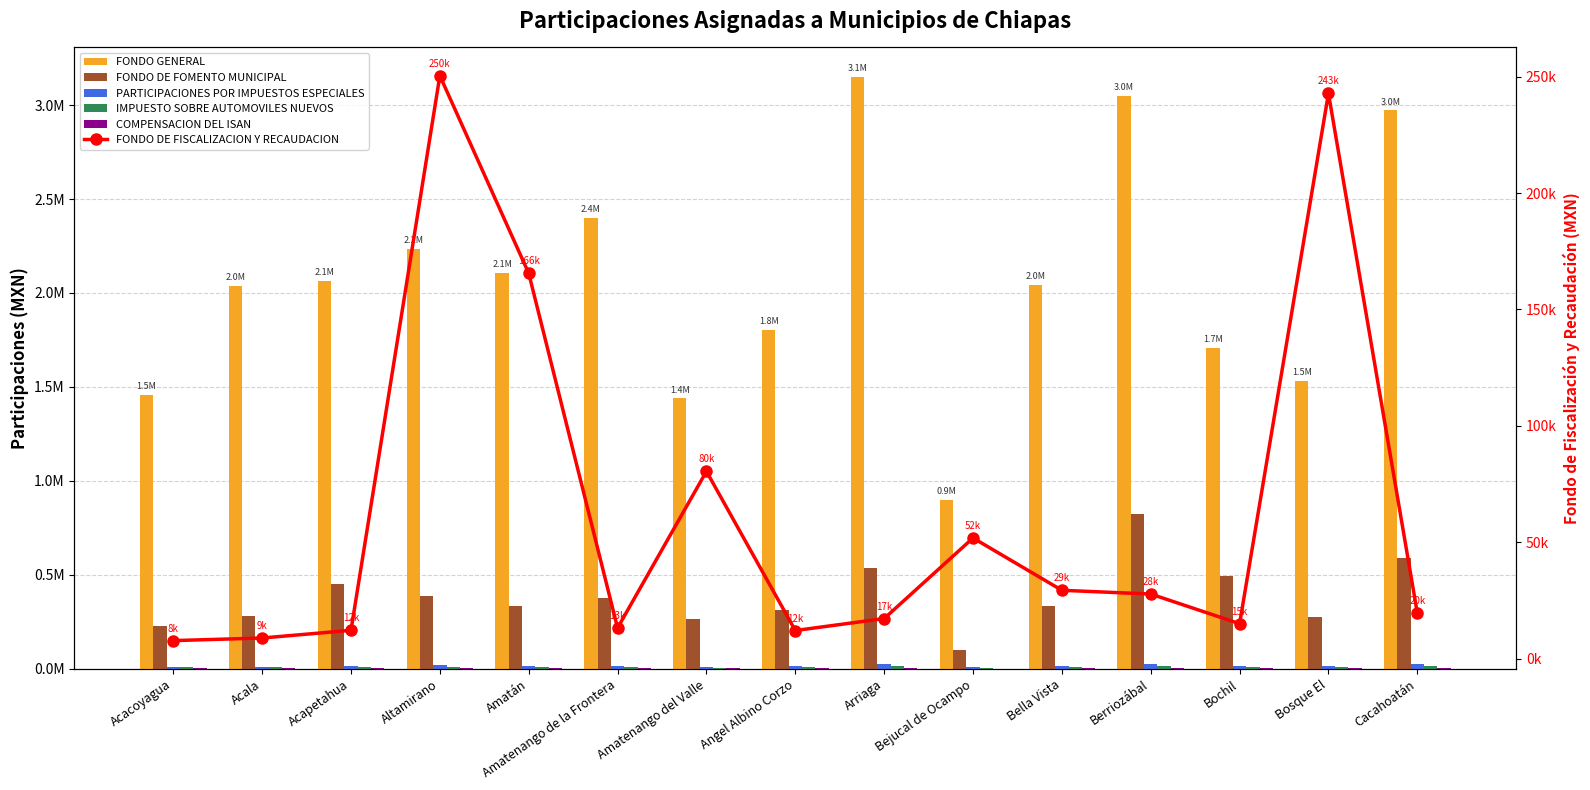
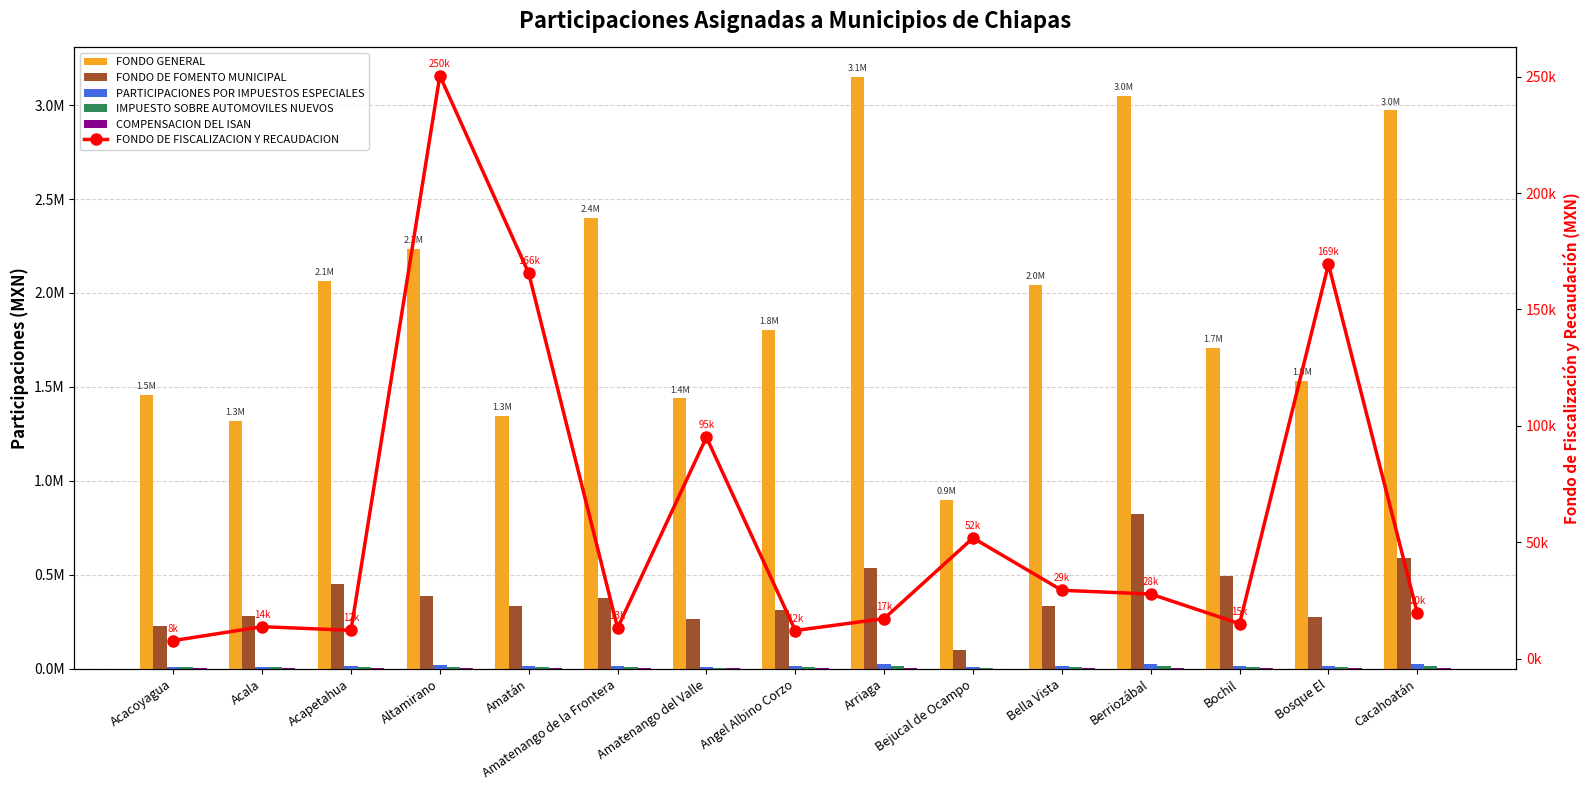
  {
    "FONDO GENERAL": {
      "Acacoyagua": "1.5M",
-     "Acala": "2.0M",
+     "Acala": "1.3M",
      "Acapetahua": "2.1M",
      "Altamirano": "2.2M",
-     "Amatán": "2.1M",
+     "Amatán": "1.3M",
      "Amatenango de la Frontera": "2.4M",
      "Amatenango del Valle": "1.4M",
      "Angel Albino Corzo": "1.8M",
      "Arriaga": "3.1M",
      "Bejucal de Ocampo": "0.9M",
      "Bella Vista": "2.0M",
      "Berriozábal": "3.0M",
      "Bochil": "1.7M",
      "Bosque El": "1.5M",
      "Cacahoatán": "3.0M"
    },
    "FONDO DE FISCALIZACION Y RECAUDACION": {
      "Acacoyagua": "8k",
-     "Acala": "9k",
+     "Acala": "14k",
      "Acapetahua": "12k",
      "Altamirano": "250k",
      "Amatán": "166k",
      "Amatenango de la Frontera": "13k",
-     "Amatenango del Valle": "80k",
+     "Amatenango del Valle": "95k",
      "Angel Albino Corzo": "12k",
      "Arriaga": "17k",
      "Bejucal de Ocampo": "52k",
      "Bella Vista": "29k",
      "Berriozábal": "28k",
      "Bochil": "15k",
-     "Bosque El": "243k",
+     "Bosque El": "169k",
      "Cacahoatán": "20k"
    }
  }
